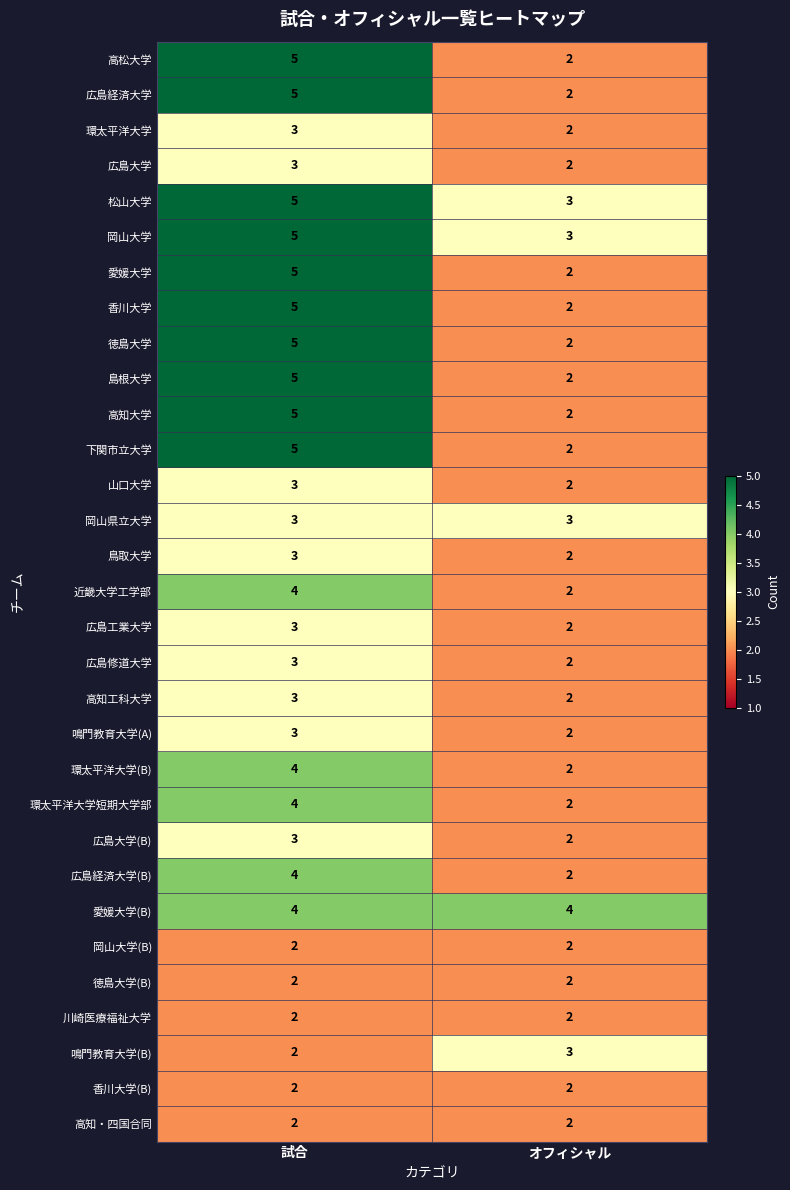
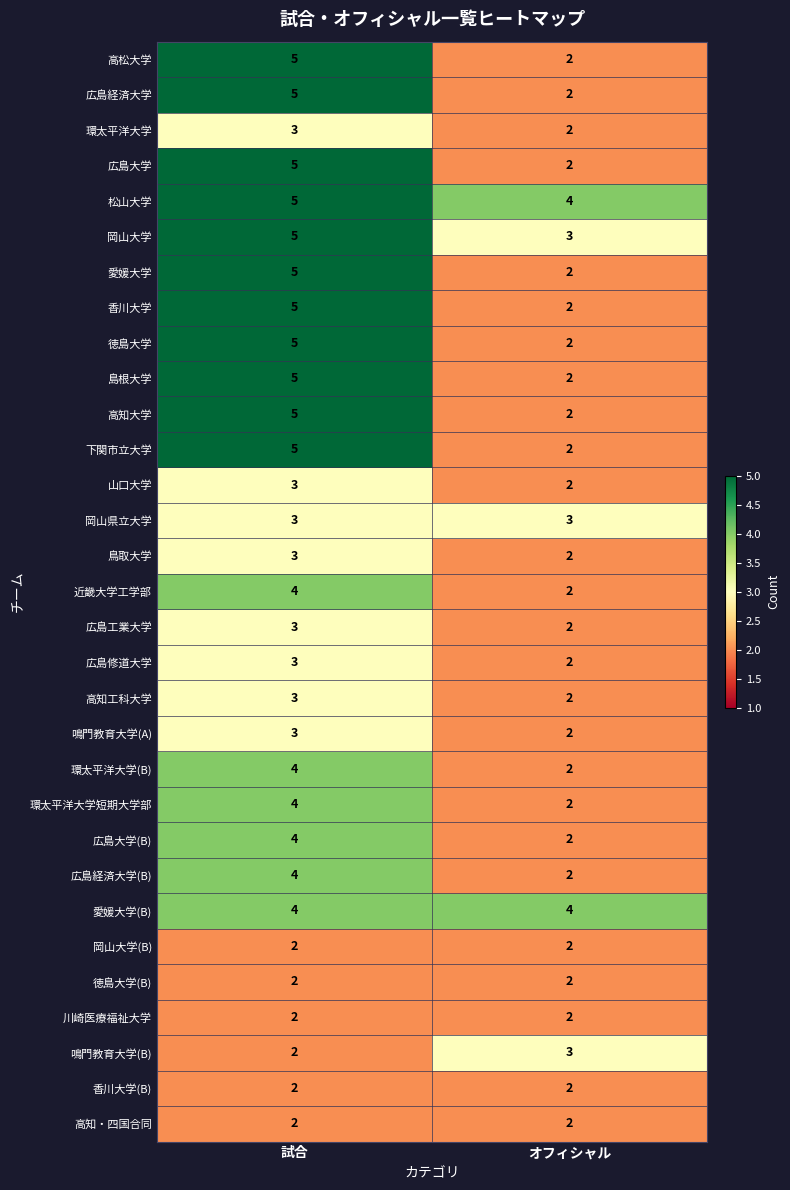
  {
    "高松大学": {
      "試合": 5,
      "オフィシャル": 2
    },
    "広島経済大学": {
      "試合": 5,
      "オフィシャル": 2
    },
    "環太平洋大学": {
      "試合": 3,
      "オフィシャル": 2
    },
    "広島大学": {
-     "試合": 3,
+     "試合": 5,
      "オフィシャル": 2
    },
    "松山大学": {
      "試合": 5,
-     "オフィシャル": 3
+     "オフィシャル": 4
    },
    "岡山大学": {
      "試合": 5,
      "オフィシャル": 3
    },
    "愛媛大学": {
      "試合": 5,
      "オフィシャル": 2
    },
    "香川大学": {
      "試合": 5,
      "オフィシャル": 2
    },
    "徳島大学": {
      "試合": 5,
      "オフィシャル": 2
    },
    "島根大学": {
      "試合": 5,
      "オフィシャル": 2
    },
    "高知大学": {
      "試合": 5,
      "オフィシャル": 2
    },
    "下関市立大学": {
      "試合": 5,
      "オフィシャル": 2
    },
    "山口大学": {
      "試合": 3,
      "オフィシャル": 2
    },
    "岡山県立大学": {
      "試合": 3,
      "オフィシャル": 3
    },
    "鳥取大学": {
      "試合": 3,
      "オフィシャル": 2
    },
    "近畿大学工学部": {
      "試合": 4,
      "オフィシャル": 2
    },
    "広島工業大学": {
      "試合": 3,
      "オフィシャル": 2
    },
    "広島修道大学": {
      "試合": 3,
      "オフィシャル": 2
    },
    "高知工科大学": {
      "試合": 3,
      "オフィシャル": 2
    },
    "鳴門教育大学(A)": {
      "試合": 3,
      "オフィシャル": 2
    },
    "環太平洋大学(B)": {
      "試合": 4,
      "オフィシャル": 2
    },
    "環太平洋大学短期大学部": {
      "試合": 4,
      "オフィシャル": 2
    },
    "広島大学(B)": {
-     "試合": 3,
+     "試合": 4,
      "オフィシャル": 2
    },
    "広島経済大学(B)": {
      "試合": 4,
      "オフィシャル": 2
    },
    "愛媛大学(B)": {
      "試合": 4,
      "オフィシャル": 4
    },
    "岡山大学(B)": {
      "試合": 2,
      "オフィシャル": 2
    },
    "徳島大学(B)": {
      "試合": 2,
      "オフィシャル": 2
    },
    "川崎医療福祉大学": {
      "試合": 2,
      "オフィシャル": 2
    },
    "鳴門教育大学(B)": {
      "試合": 2,
      "オフィシャル": 3
    },
    "香川大学(B)": {
      "試合": 2,
      "オフィシャル": 2
    },
    "高知・四国合同": {
      "試合": 2,
      "オフィシャル": 2
    }
  }
